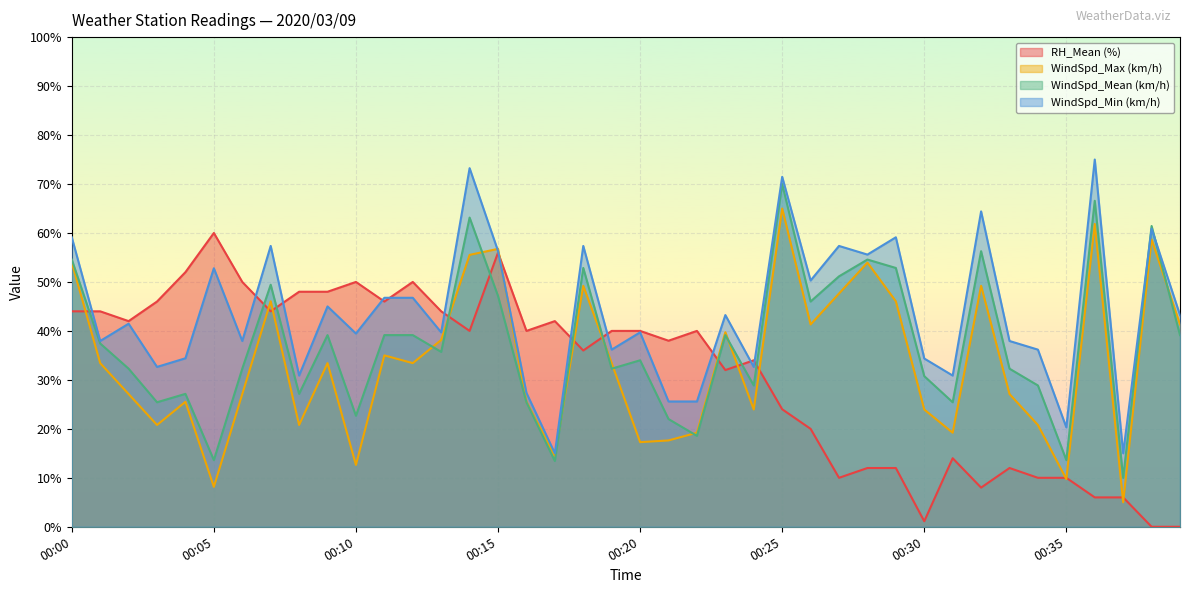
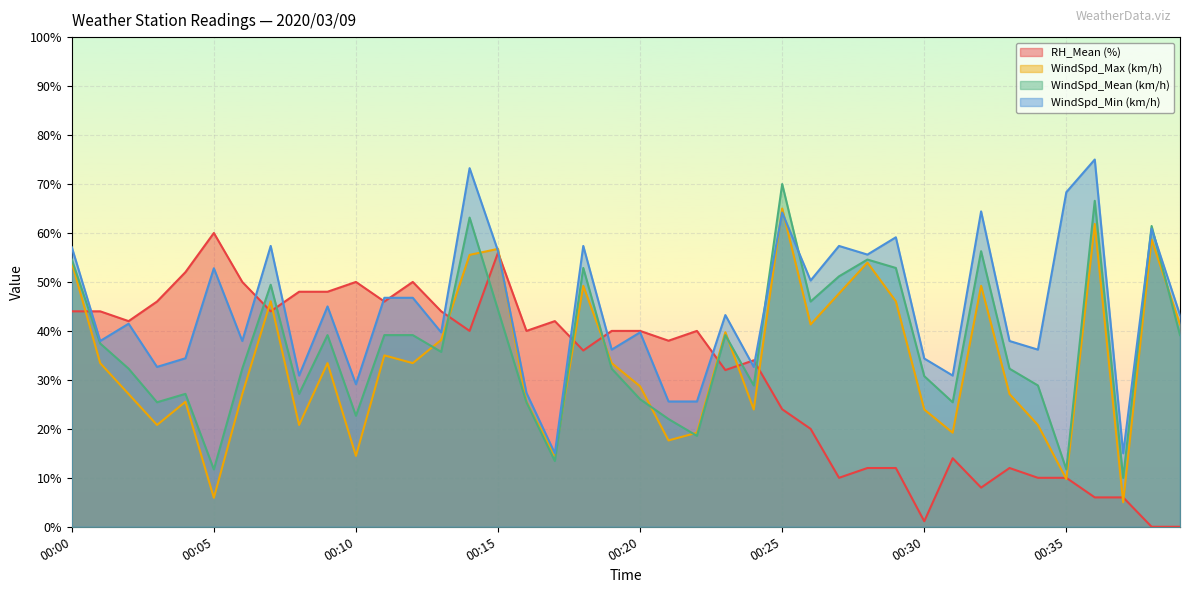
  {
    "RH_Mean (%)": {
      "00:00": "44%",
      "00:05": "60%",
      "00:10": "50%",
      "00:25": "24%",
      "00:30": "1%"
    },
    "WindSpd_Max (km/h)": {
      "00:00": "54%",
-     "00:05": "8%",
-     "00:10": "13%",
-     "00:20": "17%",
+     "00:05": "6%",
+     "00:10": "14%",
+     "00:20": "29%",
      "00:25": "65%",
      "00:30": "24%"
    },
    "WindSpd_Mean (km/h)": {
      "00:00": "55%",
-     "00:05": "14%",
+     "00:05": "12%",
      "00:10": "23%",
-     "00:15": "47%",
-     "00:20": "34%",
+     "00:15": "44%",
+     "00:20": "26%",
      "00:25": "70%",
      "00:30": "31%",
-     "00:35": "14%"
+     "00:35": "12%"
    },
    "WindSpd_Min (km/h)": {
-     "00:00": "59%",
+     "00:00": "57%",
      "00:05": "53%",
-     "00:10": "39%",
-     "00:25": "71%",
+     "00:10": "29%",
+     "00:25": "64%",
      "00:30": "34%",
-     "00:35": "20%"
+     "00:35": "68%"
    }
  }
